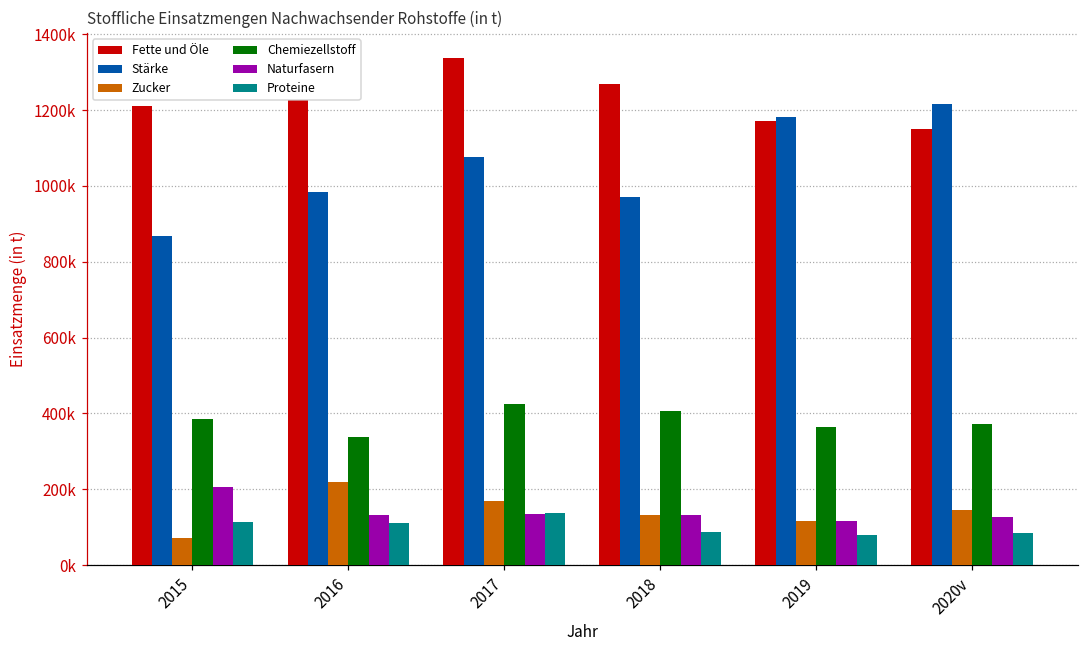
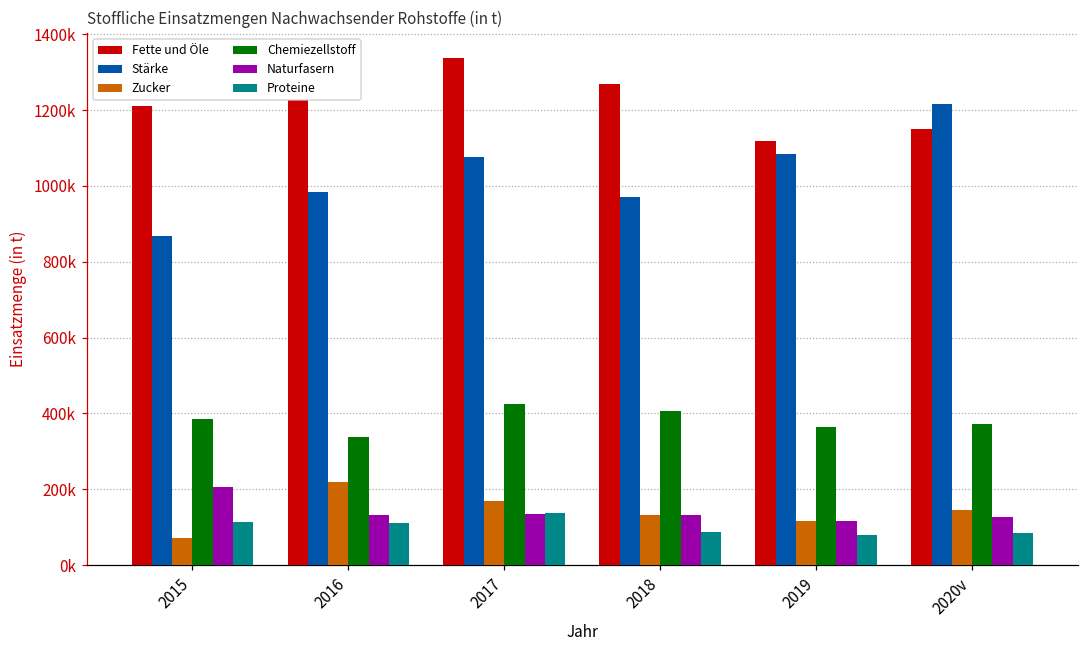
  {
    "Fette und Öle": {
      "2015": 1210000,
      "2016": 1230000,
      "2017": 1340000,
      "2018": 1270000,
-     "2019": 1170000,
+     "2019": 1120000,
      "2020v": 1150000
    },
    "Stärke": {
      "2015": 870000,
      "2016": 980000,
      "2017": 1080000,
      "2018": 970000,
-     "2019": 1180000,
+     "2019": 1080000,
      "2020v": 1220000
    },
    "Zucker": {
      "2015": 70000,
      "2016": 220000,
      "2017": 170000,
      "2018": 130000,
      "2019": 120000,
      "2020v": 150000
    },
    "Chemiezellstoff": {
      "2015": 390000,
      "2016": 340000,
      "2017": 430000,
      "2018": 410000,
      "2019": 360000,
      "2020v": 370000
    },
    "Naturfasern": {
      "2015": 210000,
      "2016": 130000,
      "2017": 140000,
      "2018": 130000,
      "2019": 120000,
      "2020v": 130000
    },
    "Proteine": {
      "2015": 110000,
      "2016": 110000,
      "2017": 140000,
      "2018": 90000,
      "2019": 80000,
      "2020v": 90000
    }
  }
